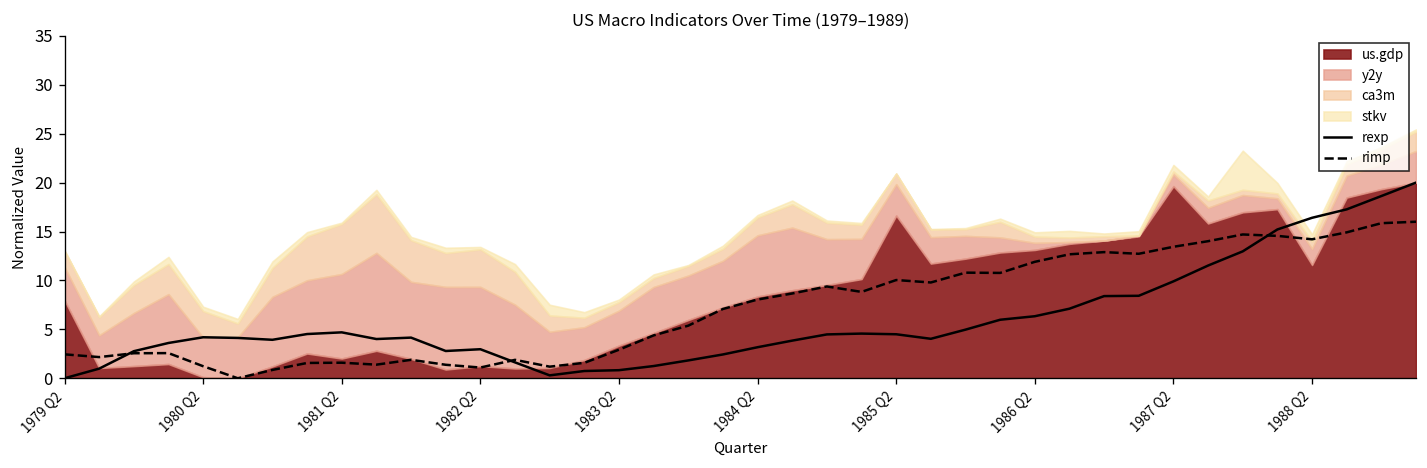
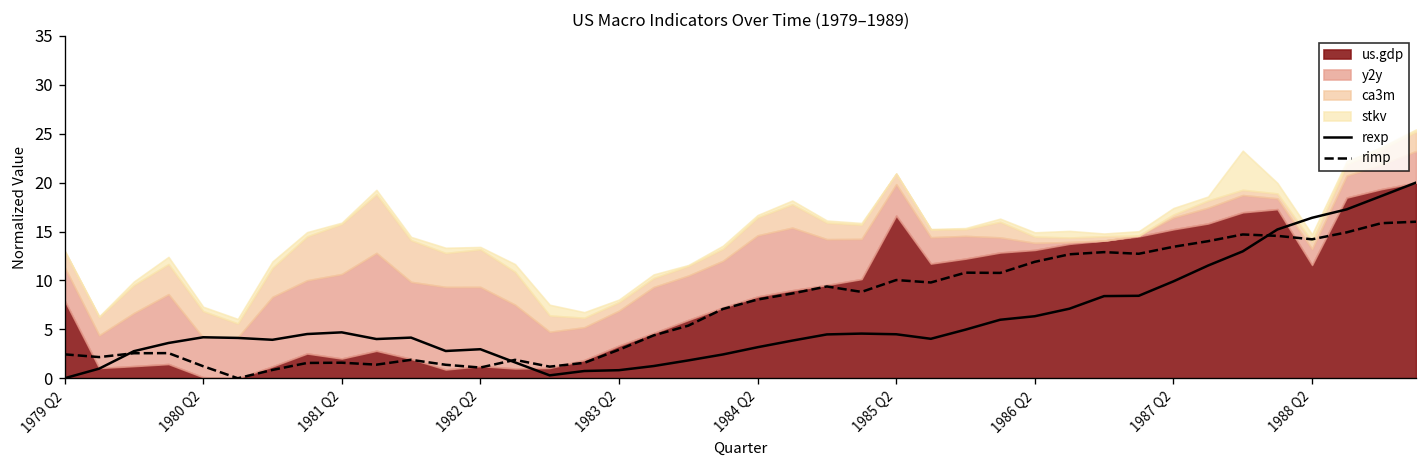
  {
    "us.gdp": {
      "1979 Q2": 8,
      "1981 Q2": 2,
      "1983 Q2": 3,
      "1985 Q2": 17,
      "1986 Q2": 13,
-     "1987 Q2": 20,
+     "1987 Q2": 15,
      "1988 Q2": 12
    }
  }
